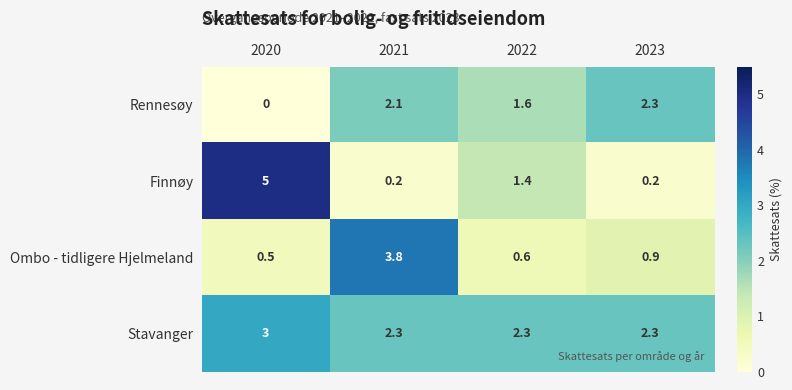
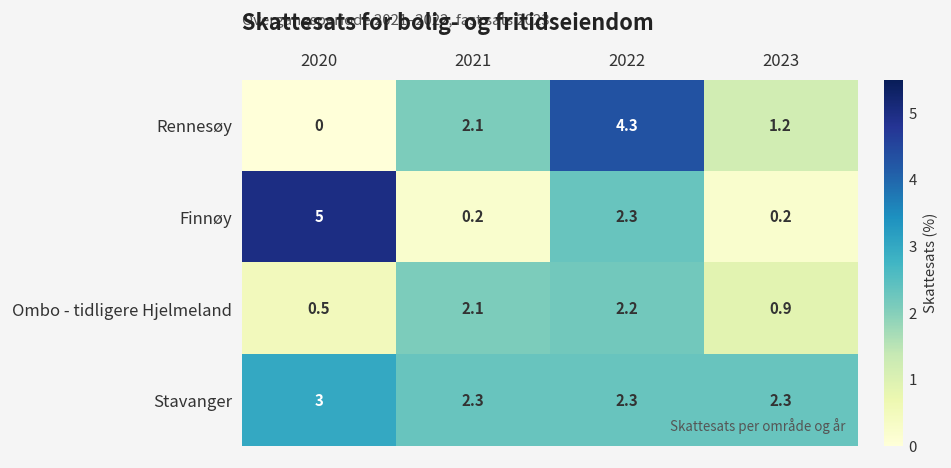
  {
    "Rennesøy": {
      "2020": 0,
      "2021": 2.1,
-     "2022": 1.6,
-     "2023": 2.3
+     "2022": 4.3,
+     "2023": 1.2
    },
    "Finnøy": {
      "2020": 5,
      "2021": 0.2,
-     "2022": 1.4,
+     "2022": 2.3,
      "2023": 0.2
    },
    "Ombo - tidligere Hjelmeland": {
      "2020": 0.5,
-     "2021": 3.8,
-     "2022": 0.6,
+     "2021": 2.1,
+     "2022": 2.2,
      "2023": 0.9
    },
    "Stavanger": {
      "2020": 3,
      "2021": 2.3,
      "2022": 2.3,
      "2023": 2.3
    }
  }
